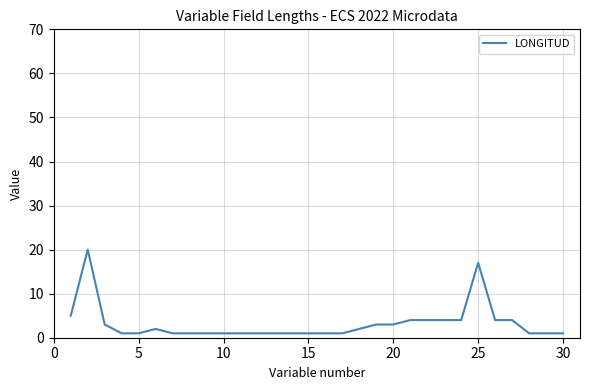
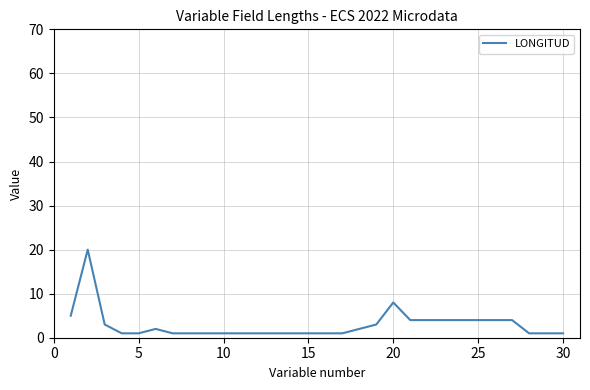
  {
    "5": 1,
    "10": 1,
    "15": 1,
-   "20": 3,
-   "25": 17,
+   "20": 8,
+   "25": 4,
    "30": 1
  }
